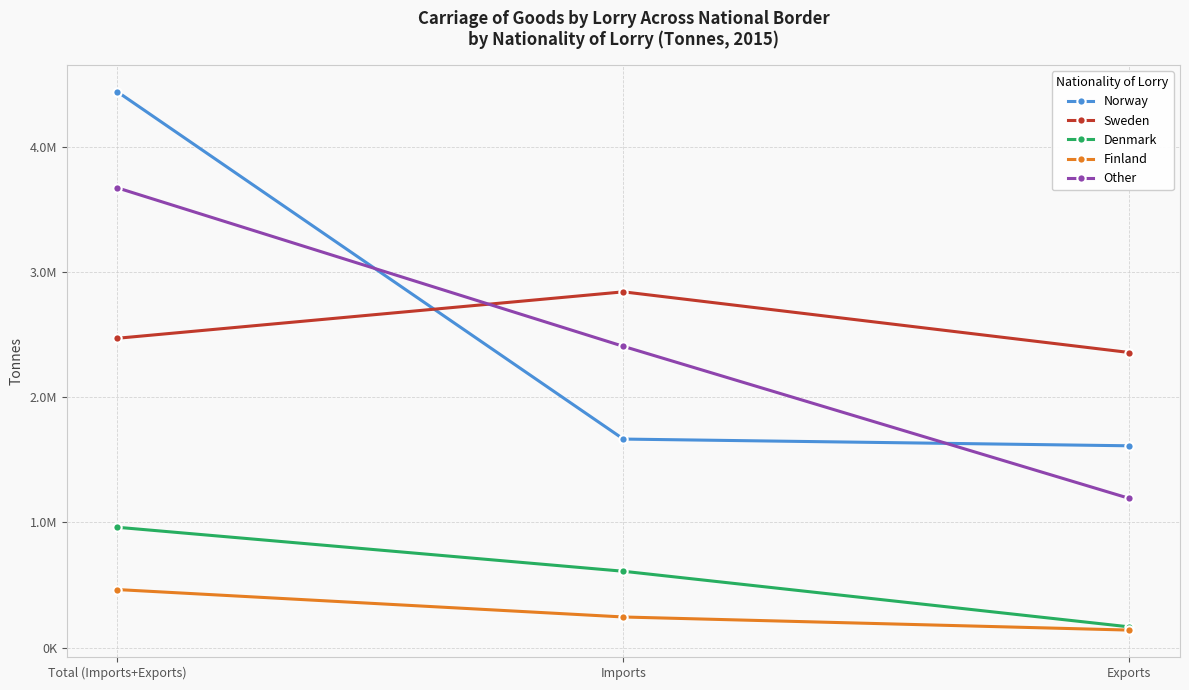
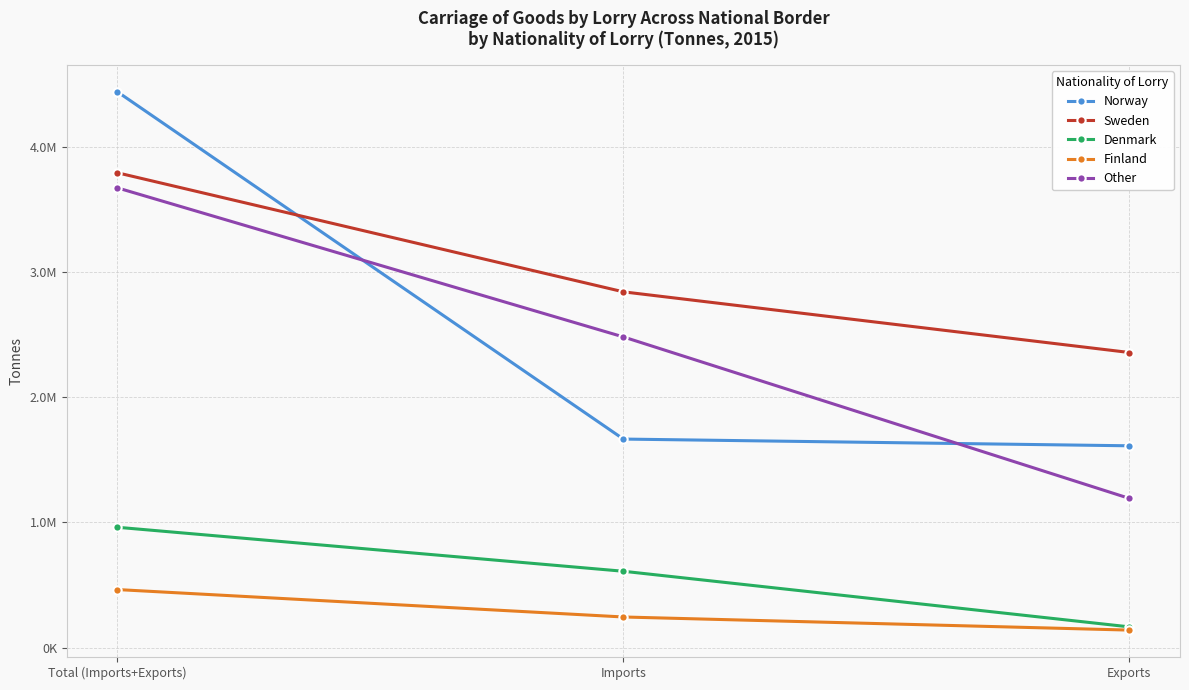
  {
    "Norway": {
      "Total (Imports+Exports)": 4440000,
      "Imports": 1670000,
      "Exports": 1610000
    },
    "Sweden": {
-     "Total (Imports+Exports)": 2470000,
+     "Total (Imports+Exports)": 3800000,
      "Imports": 2840000,
      "Exports": 2360000
    },
    "Denmark": {
      "Total (Imports+Exports)": 960000,
      "Imports": 610000,
      "Exports": 160000
    },
    "Finland": {
      "Total (Imports+Exports)": 460000,
      "Imports": 240000,
      "Exports": 140000
    },
    "Other": {
      "Total (Imports+Exports)": 3680000,
-     "Imports": 2410000,
+     "Imports": 2480000,
      "Exports": 1190000
    }
  }
